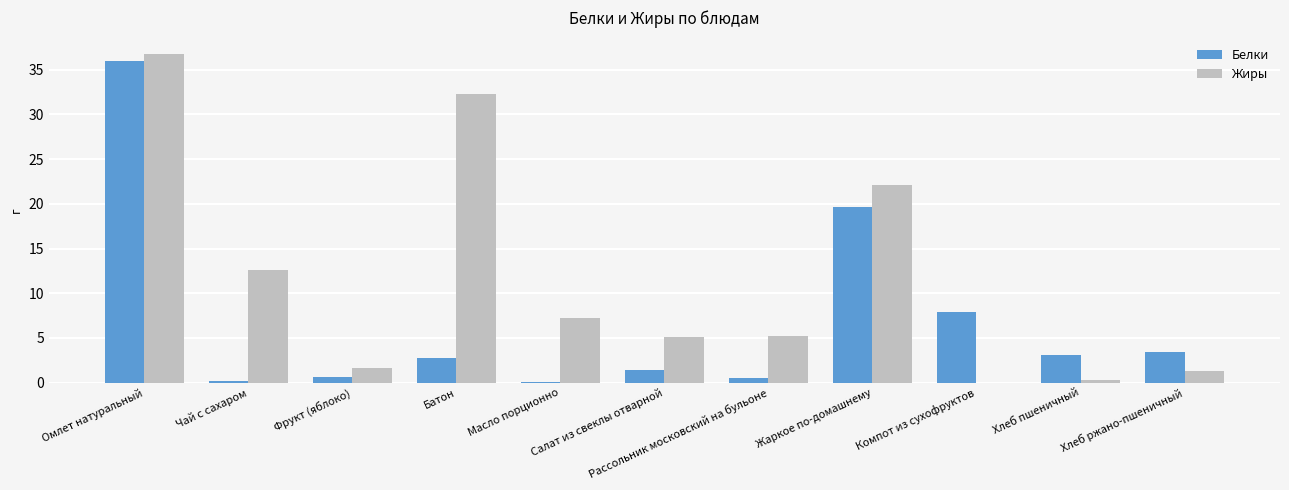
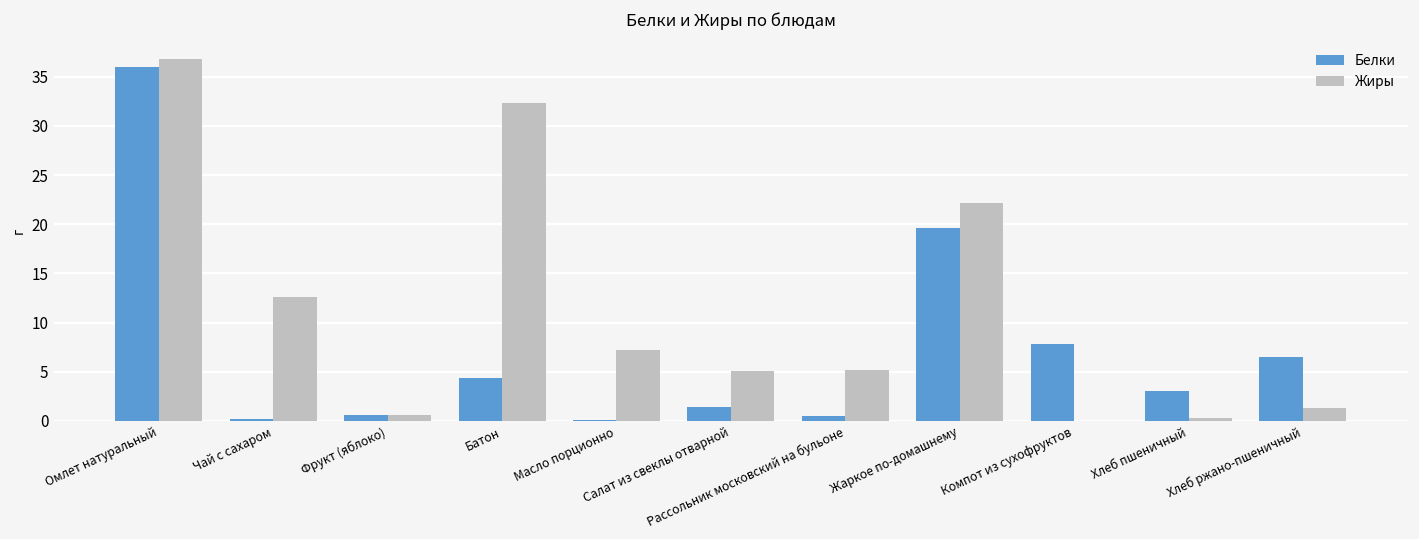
  {
    "Белки": {
      "Омлет натуральный": 36,
      "Фрукт (яблоко)": 1,
-     "Батон": 3,
+     "Батон": 4,
      "Салат из свеклы отварной": 1,
      "Рассольник московский на бульоне": 0,
      "Жаркое по-домашнему": 20,
      "Компот из сухофруктов": 8,
      "Хлеб пшеничный": 3,
-     "Хлеб ржано-пшеничный": 3
+     "Хлеб ржано-пшеничный": 7
    },
    "Жиры": {
      "Омлет натуральный": 37,
      "Чай с сахаром": 13,
-     "Фрукт (яблоко)": 2,
+     "Фрукт (яблоко)": 1,
      "Батон": 32,
      "Масло порционно": 7,
      "Салат из свеклы отварной": 5,
      "Рассольник московский на бульоне": 5,
      "Жаркое по-домашнему": 22,
      "Компот из сухофруктов": 0,
      "Хлеб пшеничный": 0,
      "Хлеб ржано-пшеничный": 1
    }
  }
